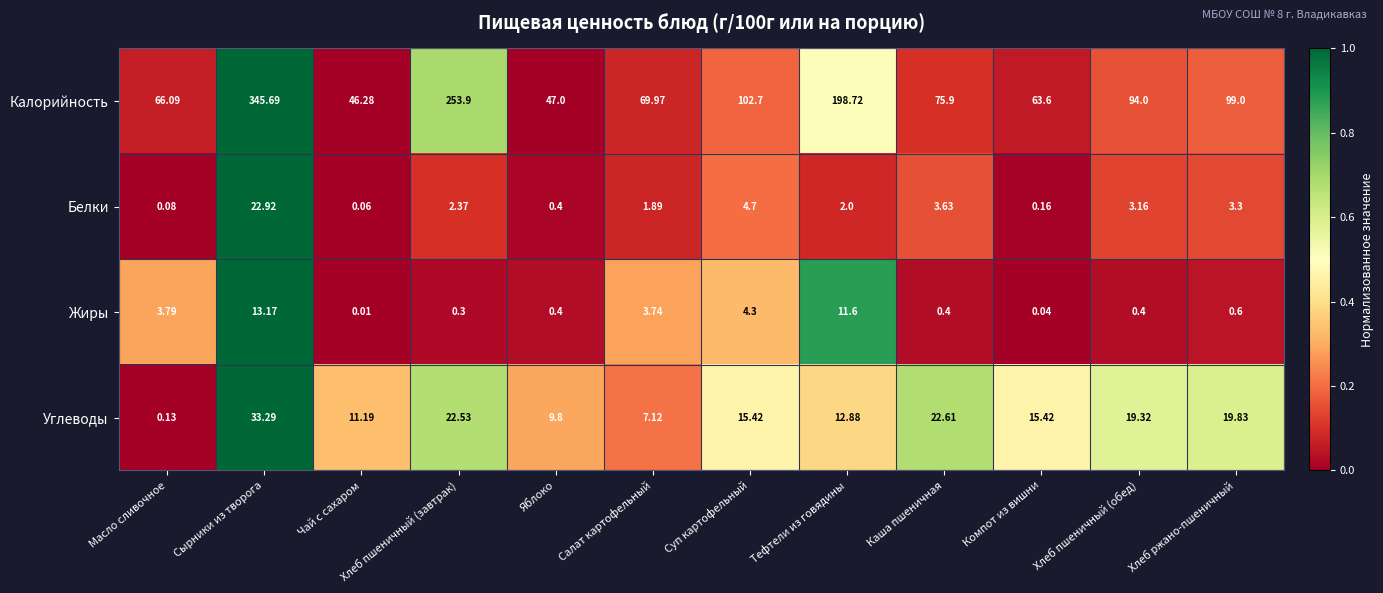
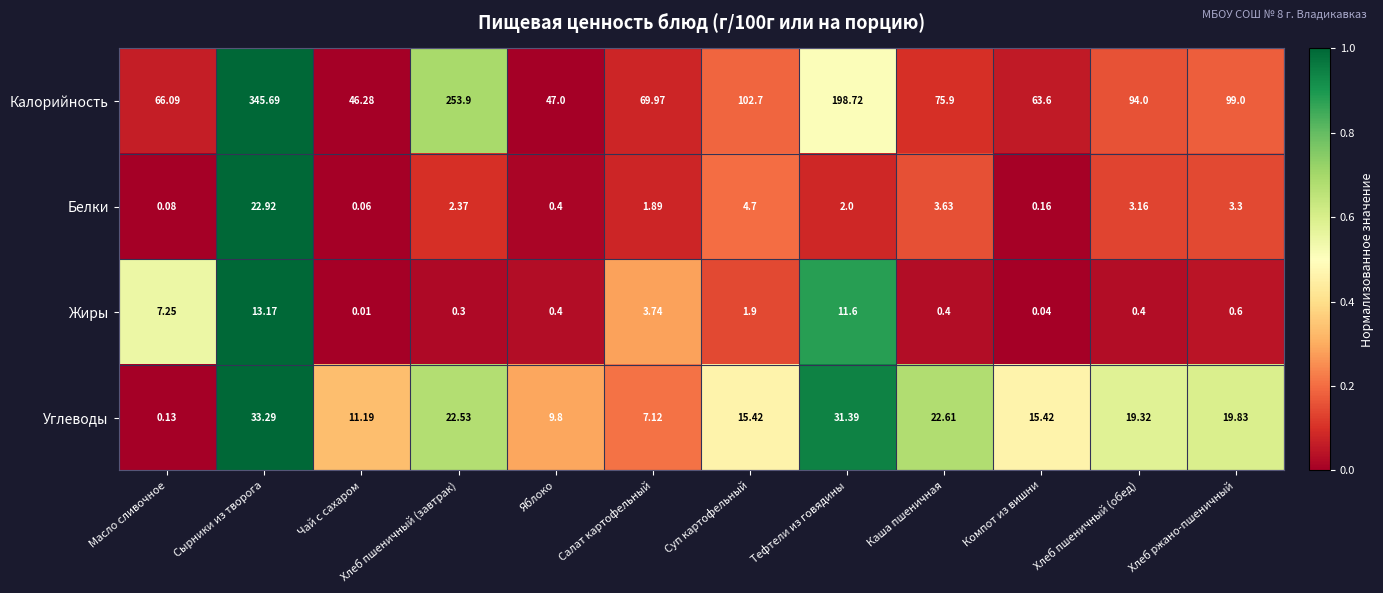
  {
    "Калорийность": {
      "Масло сливочное": 66.09,
      "Сырники из творога": 345.69,
      "Чай с сахаром": 46.28,
      "Хлеб пшеничный (завтрак)": 253.9,
      "Яблоко": 47.0,
      "Салат картофельный": 69.97,
      "Суп картофельный": 102.7,
      "Тефтели из говядины": 198.72,
      "Каша пшеничная": 75.9,
      "Компот из вишни": 63.6,
      "Хлеб пшеничный (обед)": 94.0,
      "Хлеб ржано-пшеничный": 99.0
    },
    "Белки": {
      "Масло сливочное": 0.08,
      "Сырники из творога": 22.92,
      "Чай с сахаром": 0.06,
      "Хлеб пшеничный (завтрак)": 2.37,
      "Яблоко": 0.4,
      "Салат картофельный": 1.89,
      "Суп картофельный": 4.7,
      "Тефтели из говядины": 2.0,
      "Каша пшеничная": 3.63,
      "Компот из вишни": 0.16,
      "Хлеб пшеничный (обед)": 3.16,
      "Хлеб ржано-пшеничный": 3.3
    },
    "Жиры": {
-     "Масло сливочное": 3.79,
+     "Масло сливочное": 7.25,
      "Сырники из творога": 13.17,
      "Чай с сахаром": 0.01,
      "Хлеб пшеничный (завтрак)": 0.3,
      "Яблоко": 0.4,
      "Салат картофельный": 3.74,
-     "Суп картофельный": 4.3,
+     "Суп картофельный": 1.9,
      "Тефтели из говядины": 11.6,
      "Каша пшеничная": 0.4,
      "Компот из вишни": 0.04,
      "Хлеб пшеничный (обед)": 0.4,
      "Хлеб ржано-пшеничный": 0.6
    },
    "Углеводы": {
      "Масло сливочное": 0.13,
      "Сырники из творога": 33.29,
      "Чай с сахаром": 11.19,
      "Хлеб пшеничный (завтрак)": 22.53,
      "Яблоко": 9.8,
      "Салат картофельный": 7.12,
      "Суп картофельный": 15.42,
-     "Тефтели из говядины": 12.88,
+     "Тефтели из говядины": 31.39,
      "Каша пшеничная": 22.61,
      "Компот из вишни": 15.42,
      "Хлеб пшеничный (обед)": 19.32,
      "Хлеб ржано-пшеничный": 19.83
    }
  }
